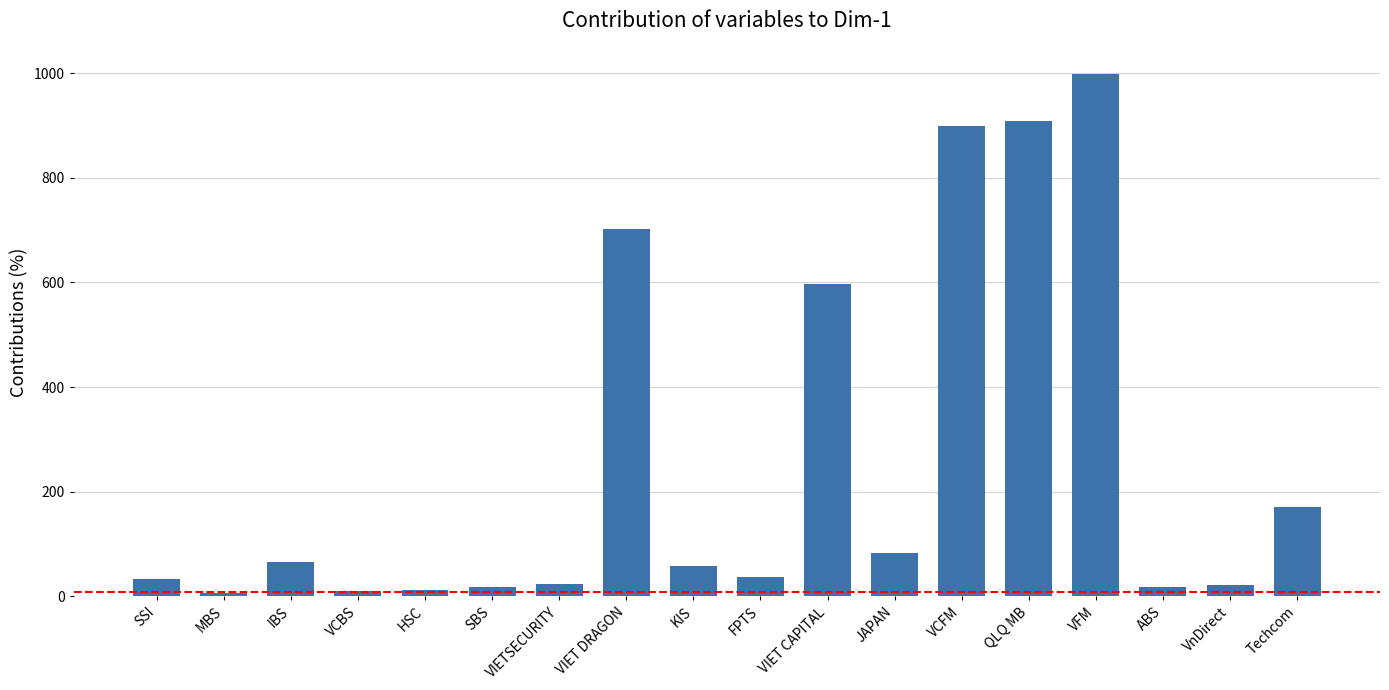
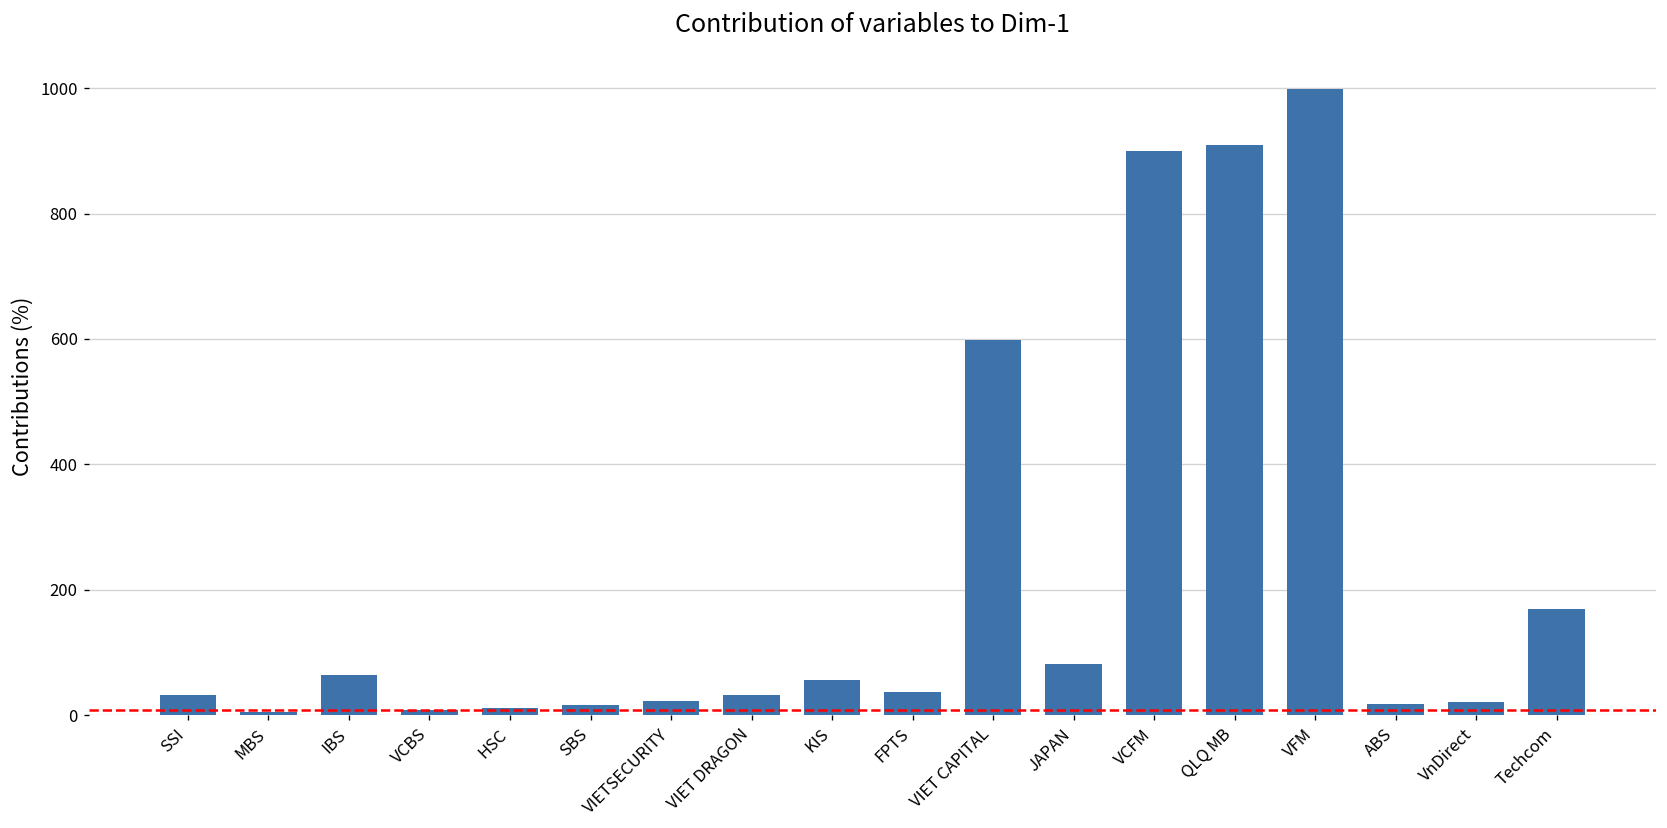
  {
    "SSI": 30,
    "MBS": 10,
    "IBS": 70,
    "VCBS": 10,
    "HSC": 10,
    "SBS": 20,
    "VIETSECURITY": 20,
-   "VIET DRAGON": 700,
+   "VIET DRAGON": 30,
    "KIS": 60,
    "FPTS": 40,
    "VIET CAPITAL": 600,
    "JAPAN": 80,
    "VCFM": 900,
    "QLQ MB": 910,
    "VFM": 1000,
    "ABS": 20,
    "VnDirect": 20,
    "Techcom": 170
  }
